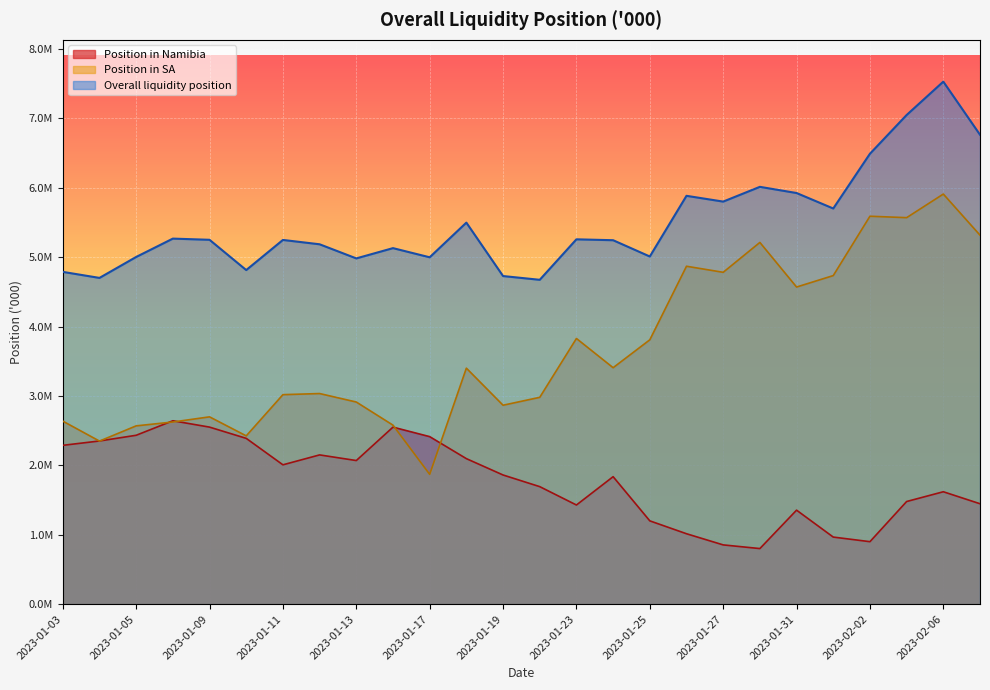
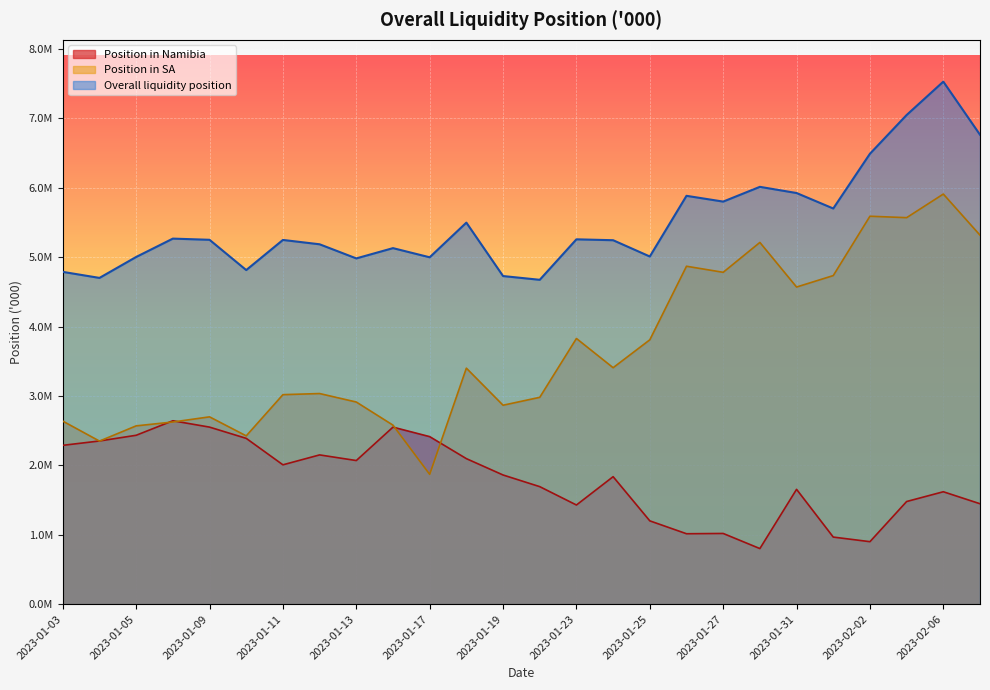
  {
    "Position in Namibia": {
      "2023-01-03": 2300000,
      "2023-01-05": 2400000,
      "2023-01-09": 2600000,
      "2023-01-11": 2000000,
      "2023-01-13": 2100000,
      "2023-01-17": 2400000,
      "2023-01-19": 1900000,
      "2023-01-23": 1400000,
      "2023-01-25": 1200000,
-     "2023-01-27": 900000,
-     "2023-01-31": 1400000,
+     "2023-01-27": 1000000,
+     "2023-01-31": 1700000,
      "2023-02-02": 900000,
      "2023-02-06": 1600000
    },
    "Position in SA": {
      "2023-01-03": 2600000,
      "2023-01-05": 2600000,
      "2023-01-09": 2700000,
      "2023-01-11": 3000000,
      "2023-01-13": 2900000,
      "2023-01-17": 1900000,
      "2023-01-19": 2900000,
      "2023-01-23": 3800000,
      "2023-01-25": 3800000,
      "2023-01-27": 4800000,
      "2023-01-31": 4600000,
      "2023-02-02": 5600000,
      "2023-02-06": 5900000
    },
    "Overall liquidity position": {
      "2023-01-03": 4800000,
      "2023-01-05": 5000000,
      "2023-01-09": 5200000,
      "2023-01-11": 5200000,
      "2023-01-13": 5000000,
      "2023-01-17": 5000000,
      "2023-01-19": 4700000,
      "2023-01-23": 5300000,
      "2023-01-25": 5000000,
      "2023-01-27": 5800000,
      "2023-01-31": 5900000,
      "2023-02-02": 6500000,
      "2023-02-06": 7500000
    }
  }
